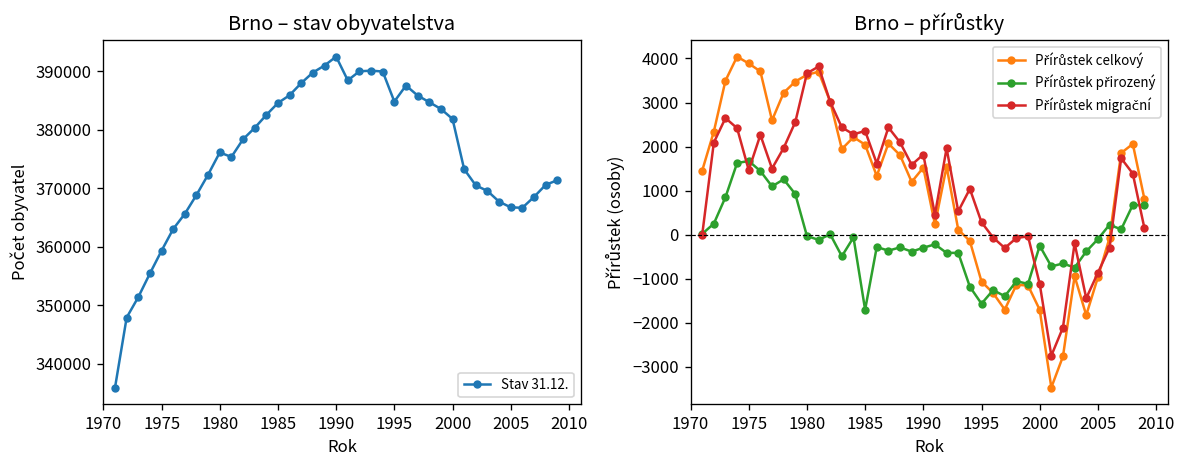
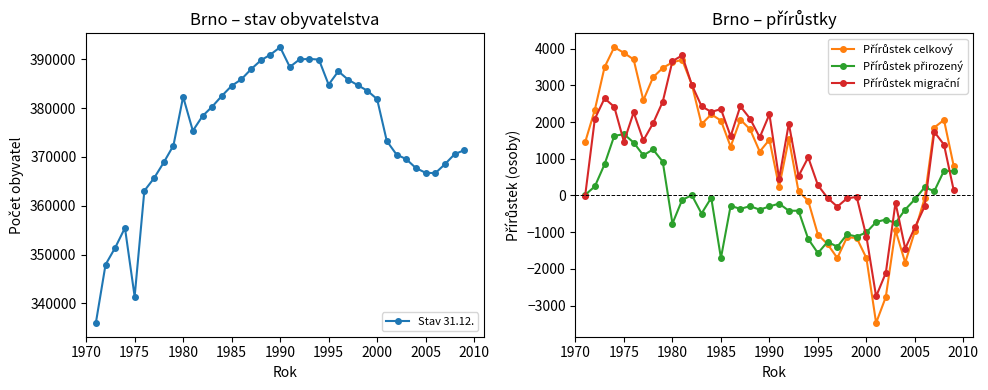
  {
    "Brno – stav obyvatelstva": {
-     "1975": 359000,
-     "1980": 376000,
+     "1975": 341000,
+     "1980": 382000,
      "1985": 385000,
      "1990": 393000,
      "1995": 385000,
      "2000": 382000,
      "2005": 367000
    },
    "Brno – přírůstky": {
      "Přírůstek celkový": {
        "1975": 3900,
        "1985": 2000,
        "1990": 1500,
        "1995": -1100,
        "2000": -1700,
        "2005": -1000
      },
      "Přírůstek přirozený": {
        "1975": 1700,
-       "1980": 0,
+       "1980": -800,
        "1985": -1700,
        "1990": -300,
        "1995": -1600,
-       "2000": -300,
+       "2000": -1000,
        "2005": -100
      },
      "Přírůstek migrační": {
        "1975": 1500,
        "1985": 2400,
-       "1990": 1800,
+       "1990": 2200,
        "1995": 300,
        "2000": -1100,
        "2005": -900
      }
    }
  }
